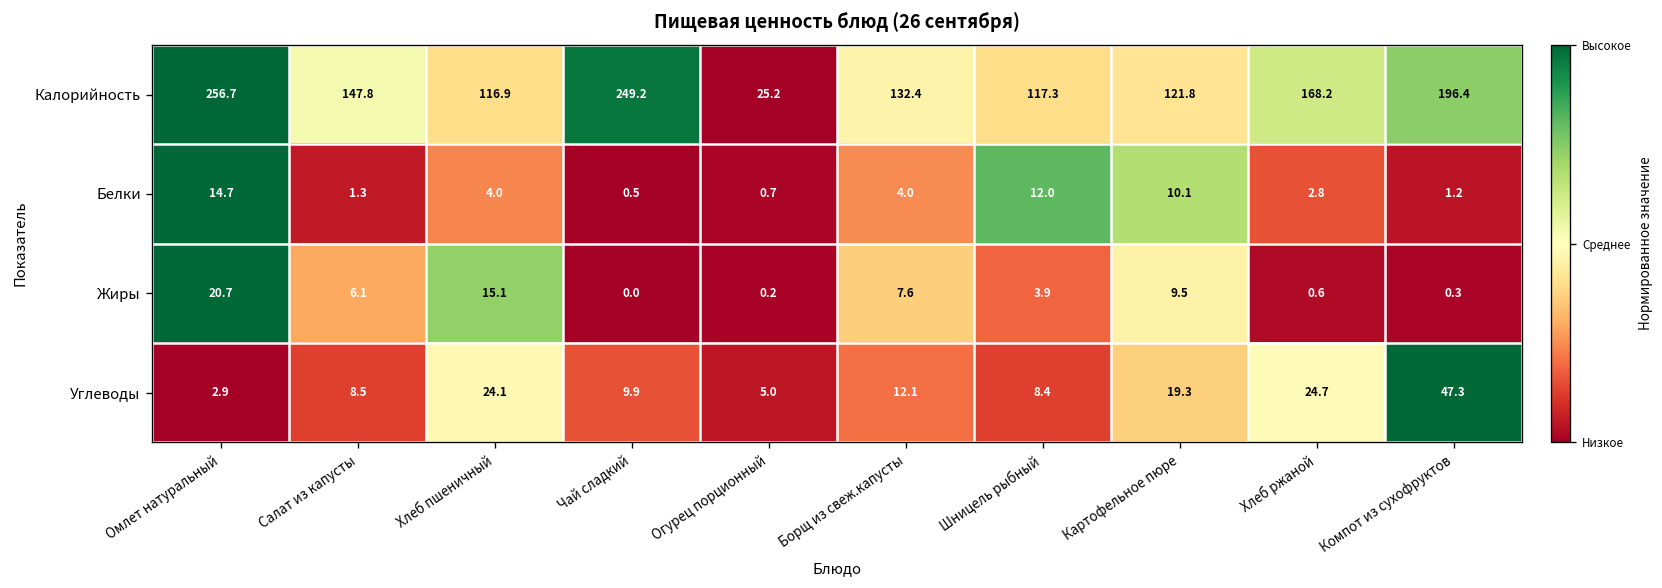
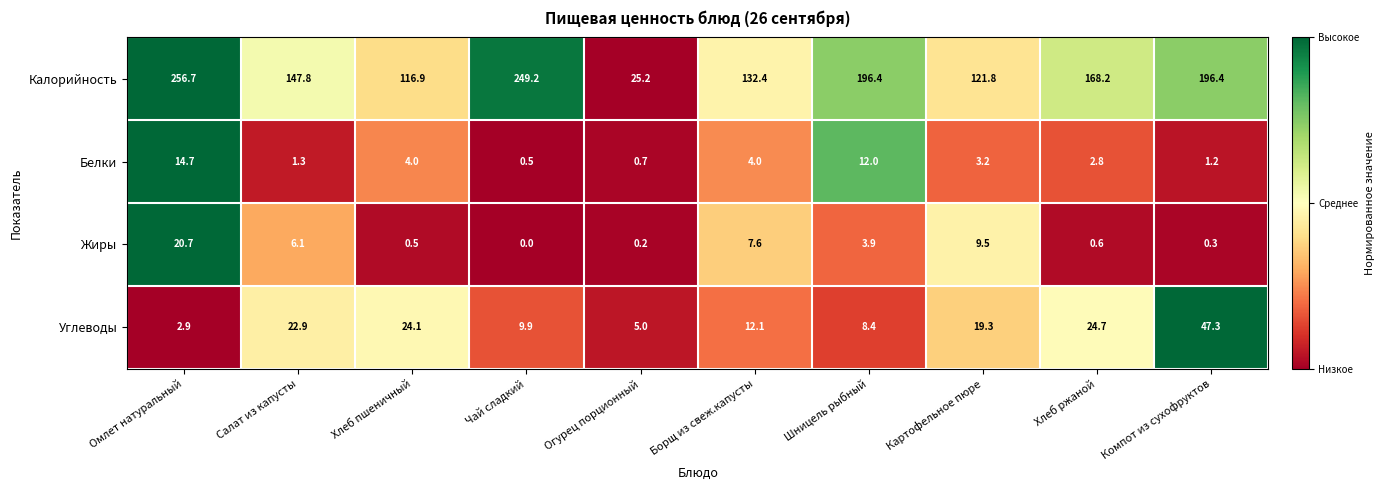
  {
    "Калорийность": {
      "Омлет натуральный": 256.7,
      "Салат из капусты": 147.8,
      "Хлеб пшеничный": 116.9,
      "Чай сладкий": 249.2,
      "Огурец порционный": 25.2,
      "Борщ из свеж.капусты": 132.4,
-     "Шницель рыбный": 117.3,
+     "Шницель рыбный": 196.4,
      "Картофельное пюре": 121.8,
      "Хлеб ржаной": 168.2,
      "Компот из сухофруктов": 196.4
    },
    "Белки": {
      "Омлет натуральный": 14.7,
      "Салат из капусты": 1.3,
      "Хлеб пшеничный": 4.0,
      "Чай сладкий": 0.5,
      "Огурец порционный": 0.7,
      "Борщ из свеж.капусты": 4.0,
      "Шницель рыбный": 12.0,
-     "Картофельное пюре": 10.1,
+     "Картофельное пюре": 3.2,
      "Хлеб ржаной": 2.8,
      "Компот из сухофруктов": 1.2
    },
    "Жиры": {
      "Омлет натуральный": 20.7,
      "Салат из капусты": 6.1,
-     "Хлеб пшеничный": 15.1,
+     "Хлеб пшеничный": 0.5,
      "Чай сладкий": 0.0,
      "Огурец порционный": 0.2,
      "Борщ из свеж.капусты": 7.6,
      "Шницель рыбный": 3.9,
      "Картофельное пюре": 9.5,
      "Хлеб ржаной": 0.6,
      "Компот из сухофруктов": 0.3
    },
    "Углеводы": {
      "Омлет натуральный": 2.9,
-     "Салат из капусты": 8.5,
+     "Салат из капусты": 22.9,
      "Хлеб пшеничный": 24.1,
      "Чай сладкий": 9.9,
      "Огурец порционный": 5.0,
      "Борщ из свеж.капусты": 12.1,
      "Шницель рыбный": 8.4,
      "Картофельное пюре": 19.3,
      "Хлеб ржаной": 24.7,
      "Компот из сухофруктов": 47.3
    }
  }
